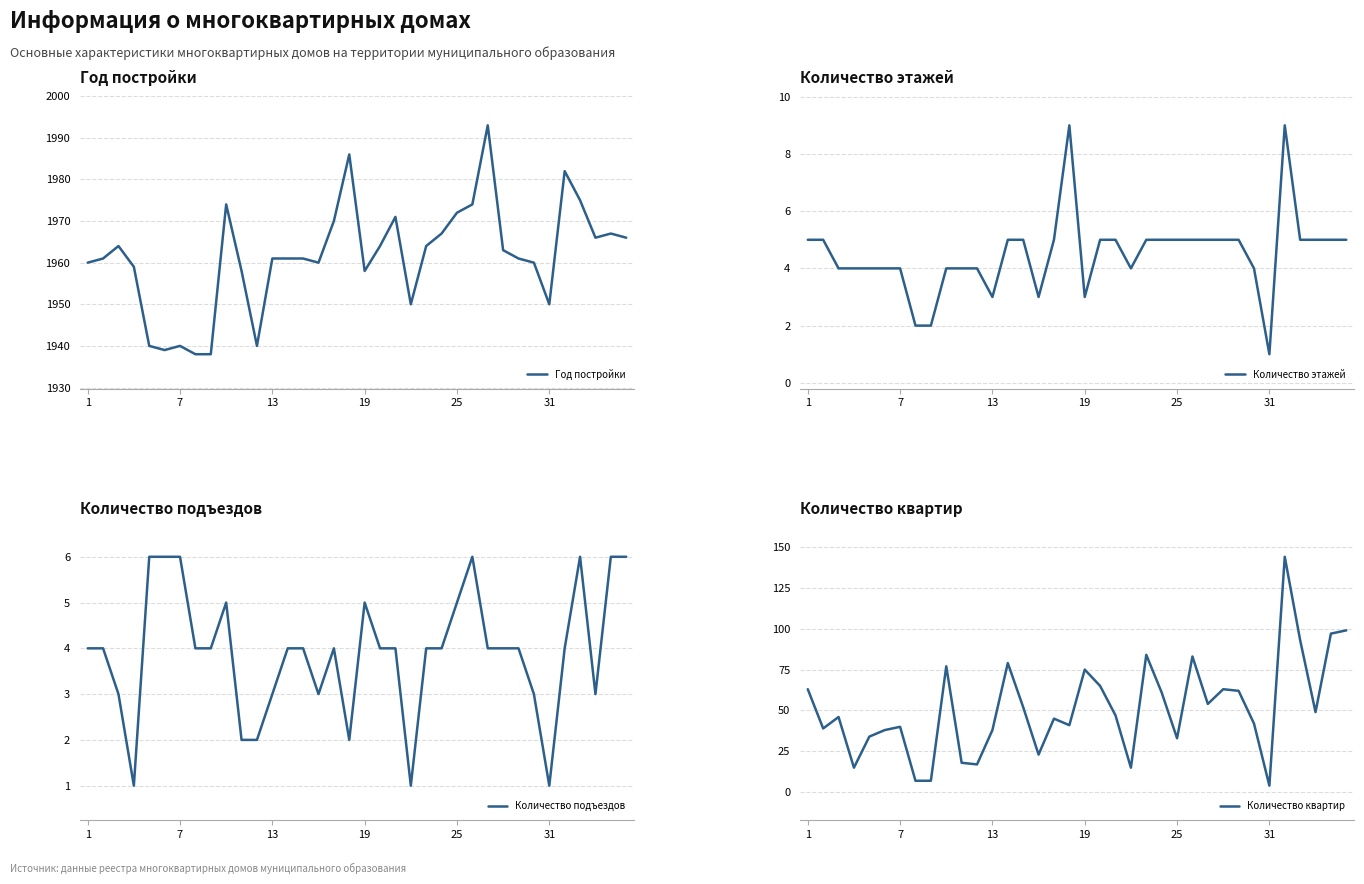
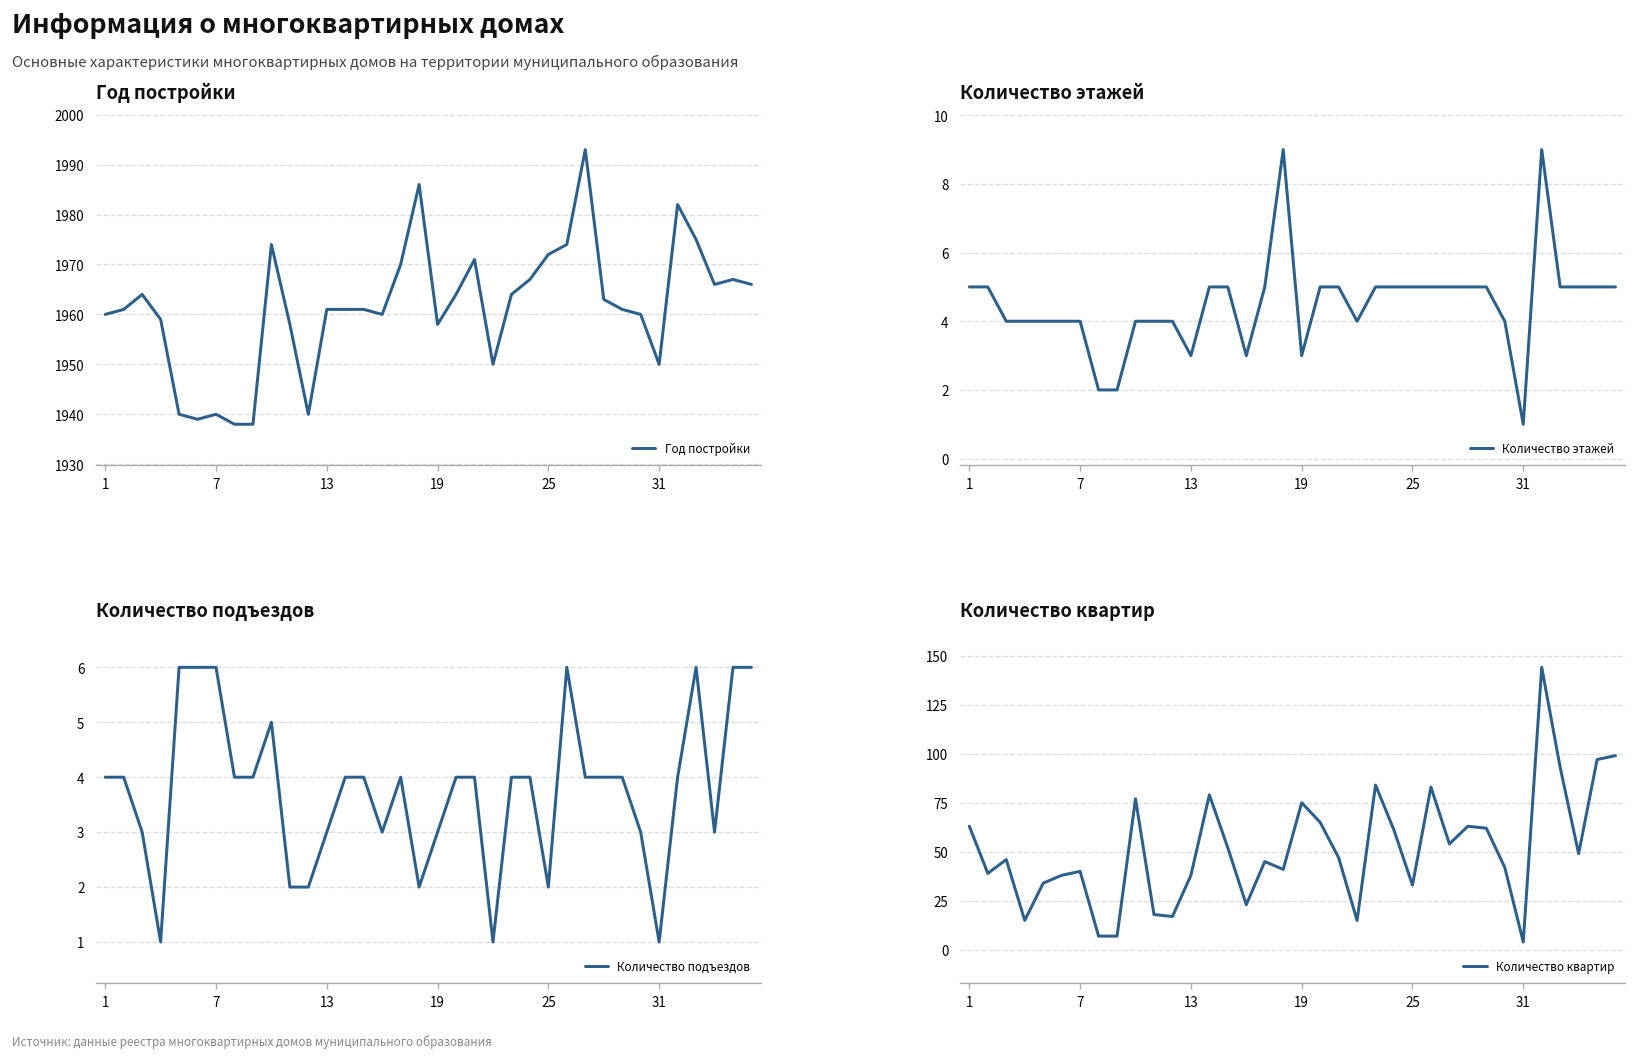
  {
    "Год постройки": {
      "1": 1960,
      "7": 1940,
      "13": 1961,
      "19": 1958,
      "25": 1972,
      "31": 1950
    },
    "Количество этажей": {
      "1": 5.0,
      "7": 4.0,
      "13": 3.0,
      "19": 3.0,
      "25": 5.0,
      "31": 1.0
    },
    "Количество подъездов": {
      "1": 4,
      "7": 6,
      "13": 3,
-     "19": 5,
-     "25": 5,
+     "19": 3,
+     "25": 2,
      "31": 1
    },
    "Количество квартир": {
      "1": 63,
      "7": 40,
      "13": 38,
      "19": 75,
      "25": 33,
      "31": 4
    }
  }
